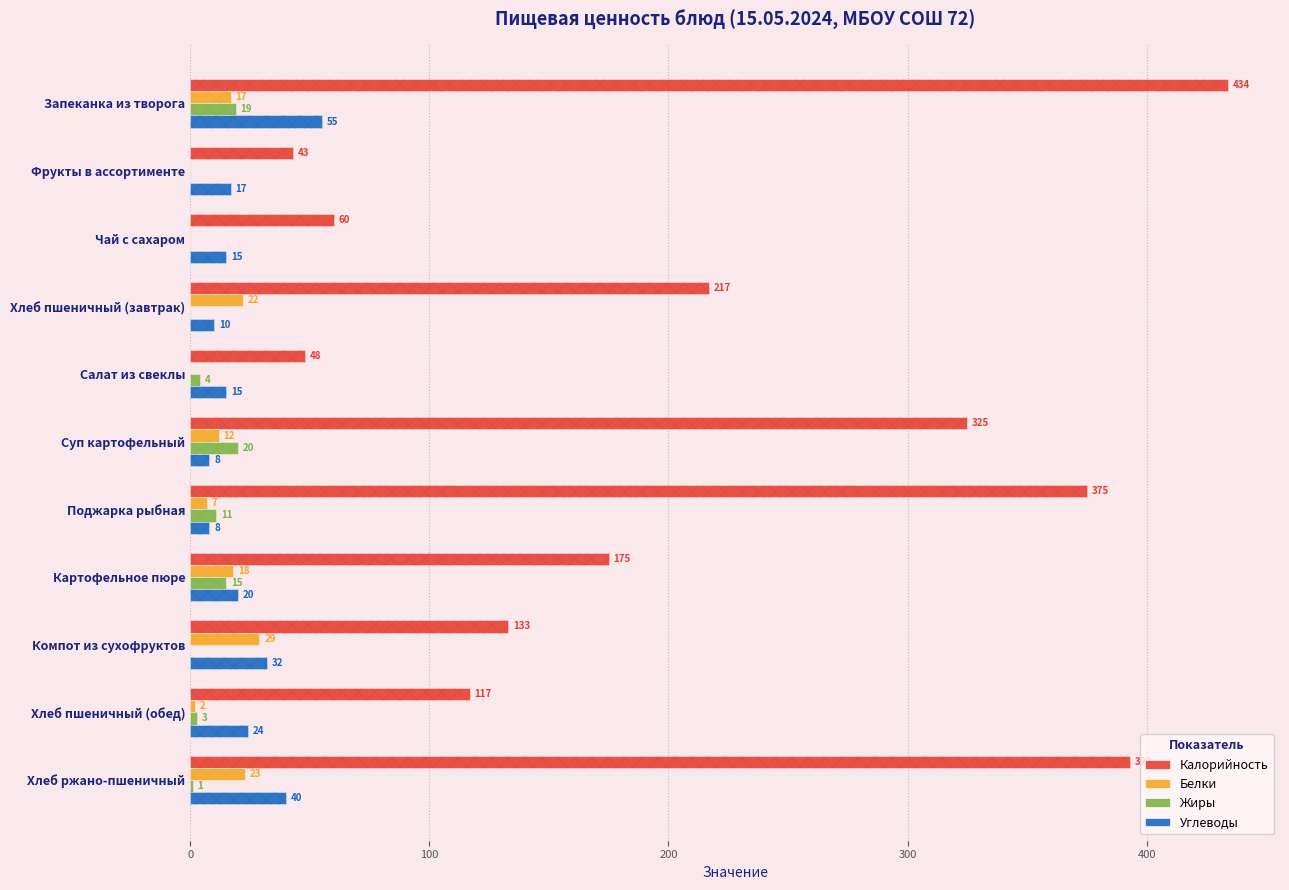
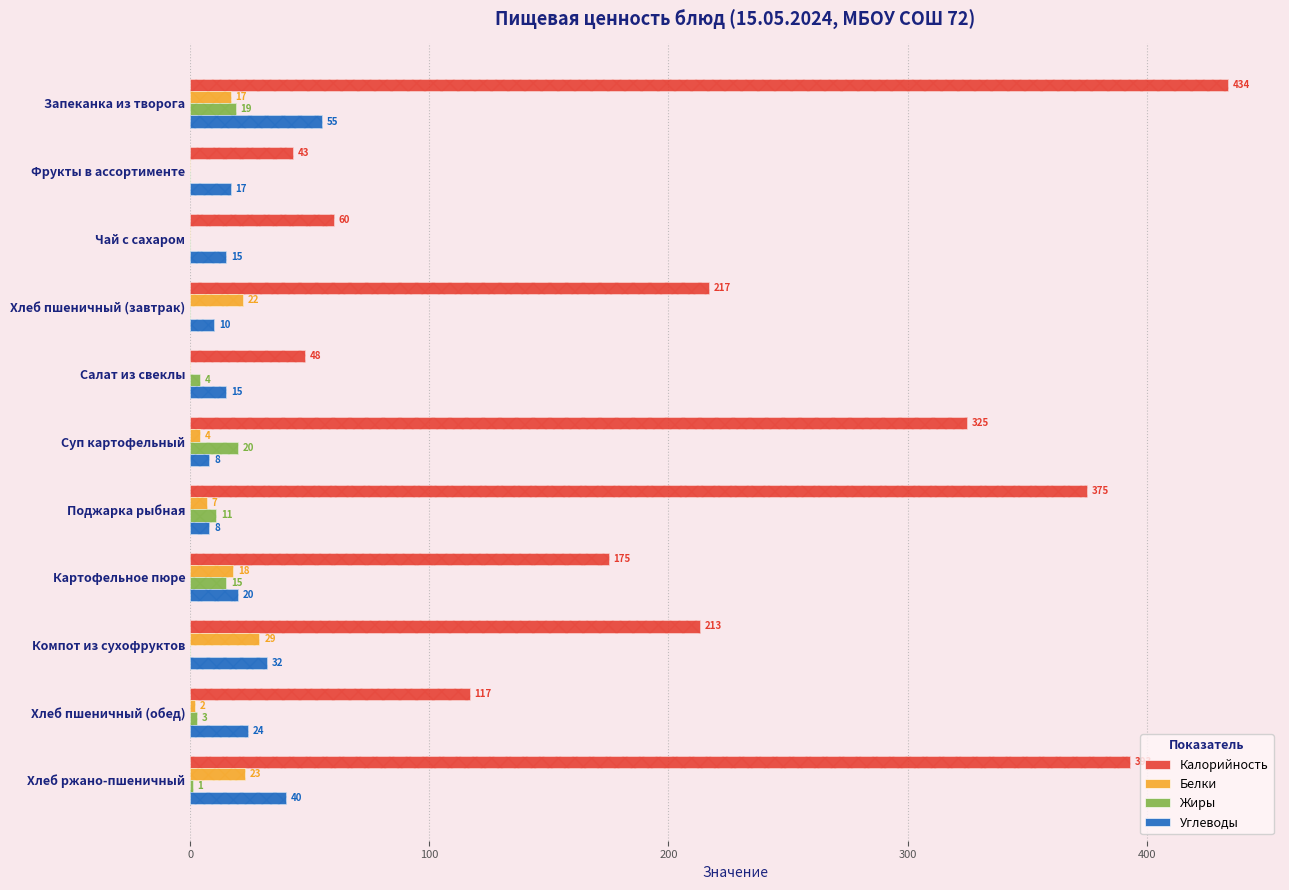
  {
    "Калорийность": {
      "Запеканка из творога": 434,
      "Фрукты в ассортименте": 43,
      "Чай с сахаром": 60,
      "Хлеб пшеничный (завтрак)": 217,
      "Салат из свеклы": 48,
      "Суп картофельный": 325,
      "Поджарка рыбная": 375,
      "Картофельное пюре": 175,
-     "Компот из сухофруктов": 133,
+     "Компот из сухофруктов": 213,
      "Хлеб пшеничный (обед)": 117
    },
    "Белки": {
      "Запеканка из творога": 17,
      "Хлеб пшеничный (завтрак)": 22,
-     "Суп картофельный": 12,
+     "Суп картофельный": 4,
      "Поджарка рыбная": 7,
      "Картофельное пюре": 18,
      "Компот из сухофруктов": 29,
      "Хлеб пшеничный (обед)": 2,
      "Хлеб ржано-пшеничный": 23
    },
    "Жиры": {
      "Запеканка из творога": 19,
      "Салат из свеклы": 4,
      "Суп картофельный": 20,
      "Поджарка рыбная": 11,
      "Картофельное пюре": 15,
      "Хлеб пшеничный (обед)": 3,
      "Хлеб ржано-пшеничный": 1
    },
    "Углеводы": {
      "Запеканка из творога": 55,
      "Фрукты в ассортименте": 17,
      "Чай с сахаром": 15,
      "Хлеб пшеничный (завтрак)": 10,
      "Салат из свеклы": 15,
      "Суп картофельный": 8,
      "Поджарка рыбная": 8,
      "Картофельное пюре": 20,
      "Компот из сухофруктов": 32,
      "Хлеб пшеничный (обед)": 24,
      "Хлеб ржано-пшеничный": 40
    }
  }
